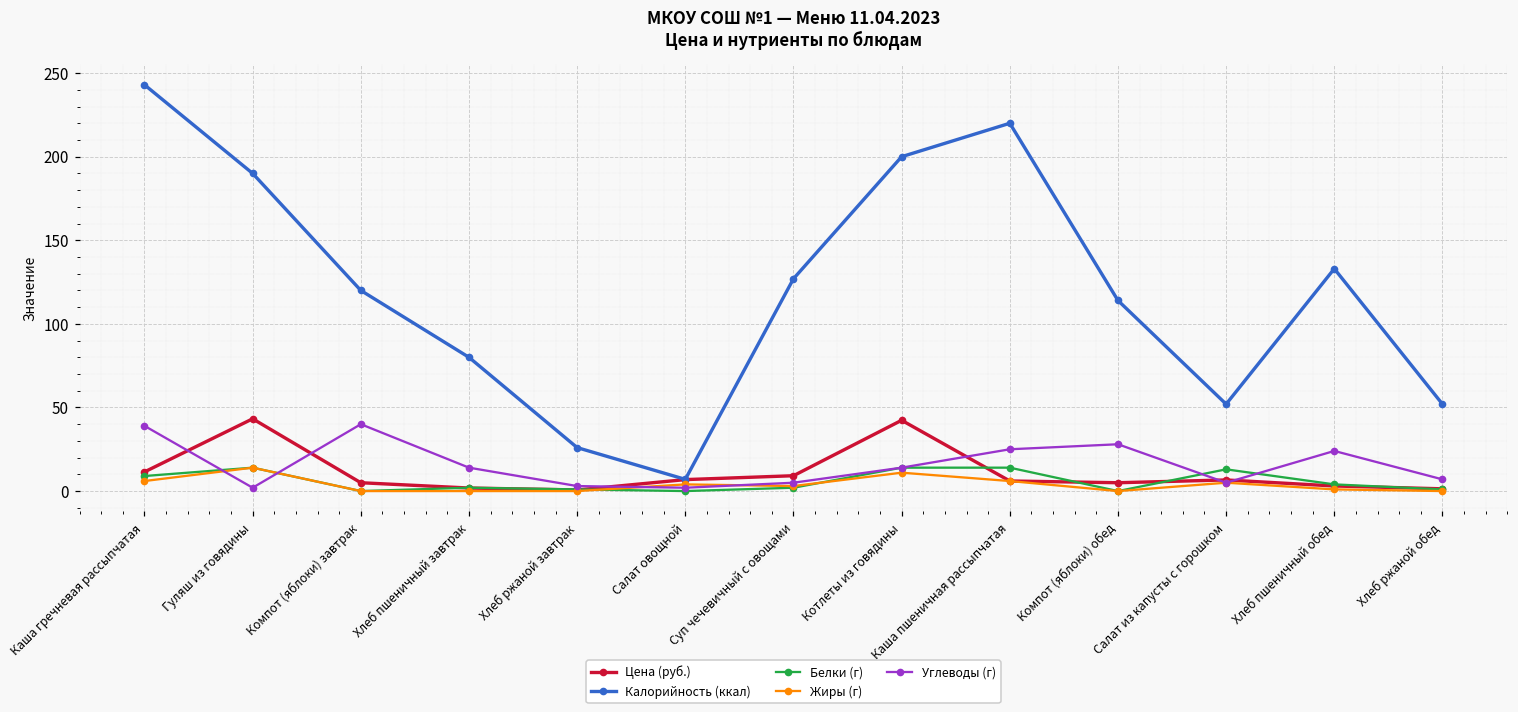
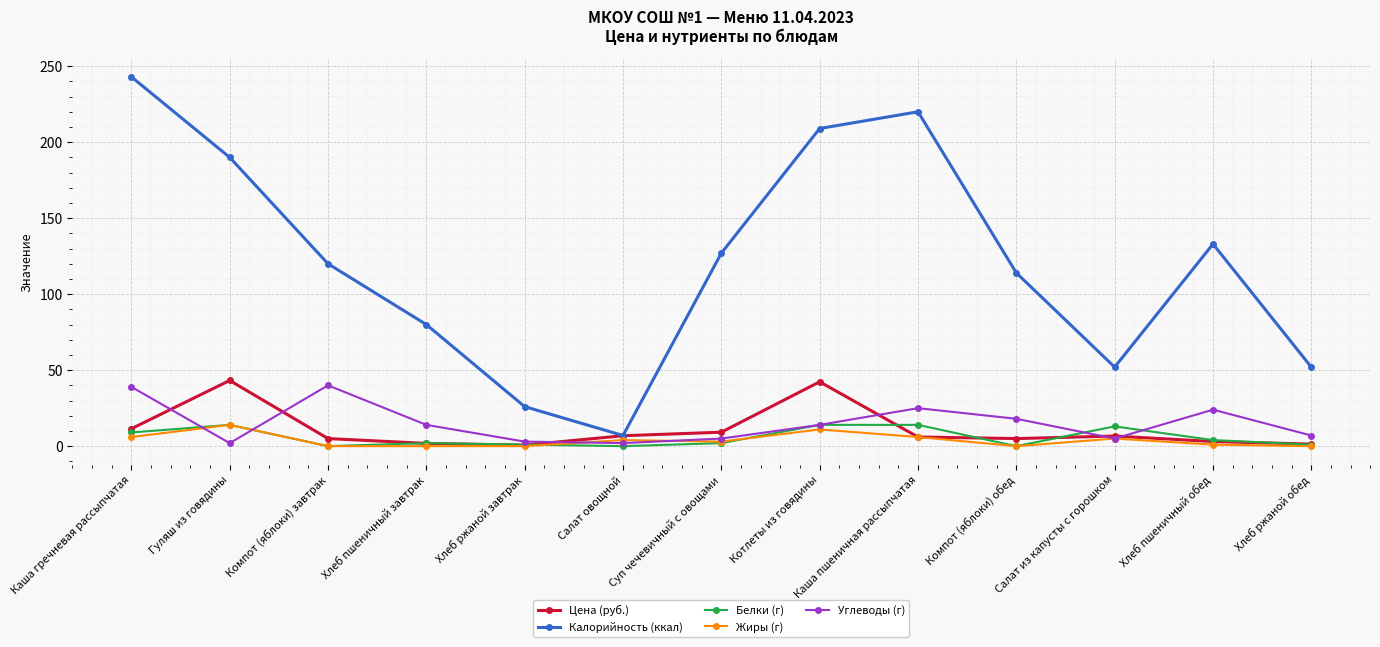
  {
    "Цена (руб.)": {
      "Каша гречневая рассыпчатая": 11,
      "Гуляш из говядины": 43,
      "Компот (яблоки) завтрак": 5,
      "Суп чечевичный с овощами": 9,
      "Котлеты из говядины": 42,
      "Компот (яблоки) обед": 5
    },
    "Калорийность (ккал)": {
      "Каша гречневая рассыпчатая": 243,
      "Гуляш из говядины": 190,
      "Компот (яблоки) завтрак": 120,
      "Хлеб пшеничный завтрак": 80,
      "Хлеб ржаной завтрак": 26,
      "Суп чечевичный с овощами": 127,
-     "Котлеты из говядины": 200,
+     "Котлеты из говядины": 209,
      "Каша пшеничная рассыпчатая": 220,
      "Компот (яблоки) обед": 114,
      "Салат из капусты с горошком": 52,
      "Хлеб пшеничный обед": 133,
      "Хлеб ржаной обед": 52
    },
    "Белки (г)": {
      "Каша гречневая рассыпчатая": 9,
      "Салат овощной": 0,
      "Каша пшеничная рассыпчатая": 14,
      "Салат из капусты с горошком": 13
    },
    "Жиры (г)": {
      "Каша гречневая рассыпчатая": 6,
      "Хлеб пшеничный завтрак": 0,
      "Салат овощной": 4,
      "Котлеты из говядины": 11,
      "Хлеб пшеничный обед": 1
    },
    "Углеводы (г)": {
      "Каша гречневая рассыпчатая": 39,
      "Гуляш из говядины": 2,
      "Компот (яблоки) завтрак": 40,
      "Хлеб пшеничный завтрак": 14,
      "Хлеб ржаной завтрак": 3,
      "Салат овощной": 2,
      "Суп чечевичный с овощами": 5,
      "Каша пшеничная рассыпчатая": 25,
-     "Компот (яблоки) обед": 28,
+     "Компот (яблоки) обед": 18,
      "Хлеб пшеничный обед": 24,
      "Хлеб ржаной обед": 7
    }
  }
